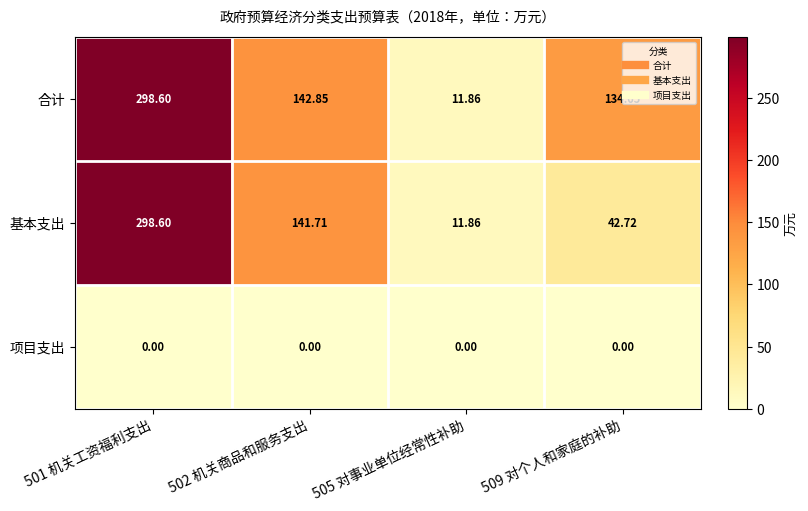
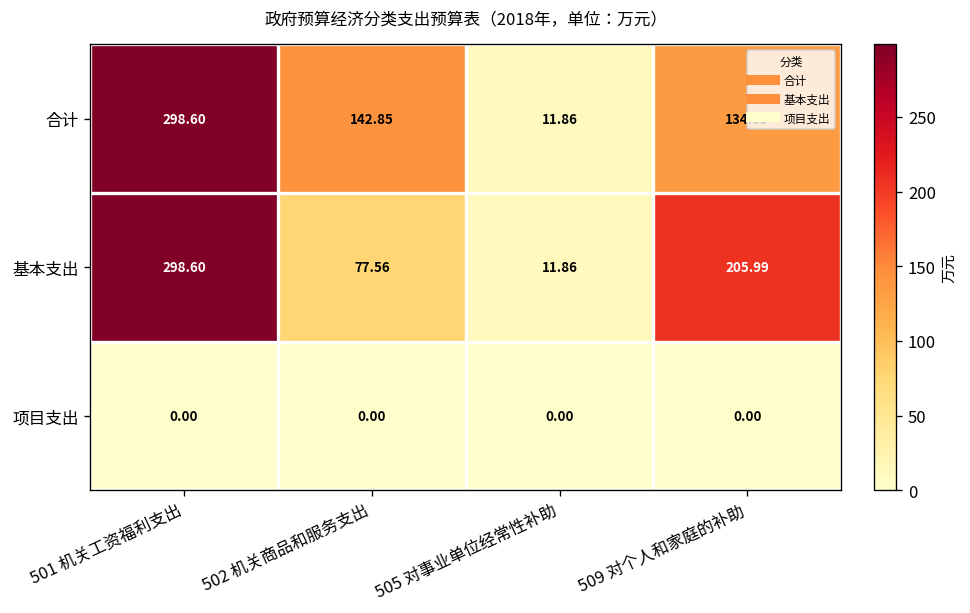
  {
    "合计": {
      "501 机关工资福利支出": 298.60,
      "502 机关商品和服务支出": 142.85,
      "505 对事业单位经常性补助": 11.86
    },
    "基本支出": {
      "501 机关工资福利支出": 298.60,
-     "502 机关商品和服务支出": 141.71,
+     "502 机关商品和服务支出": 77.56,
      "505 对事业单位经常性补助": 11.86,
-     "509 对个人和家庭的补助": 42.72
+     "509 对个人和家庭的补助": 205.99
    },
    "项目支出": {
      "501 机关工资福利支出": 0.00,
      "502 机关商品和服务支出": 0.00,
      "505 对事业单位经常性补助": 0.00,
      "509 对个人和家庭的补助": 0.00
    }
  }
